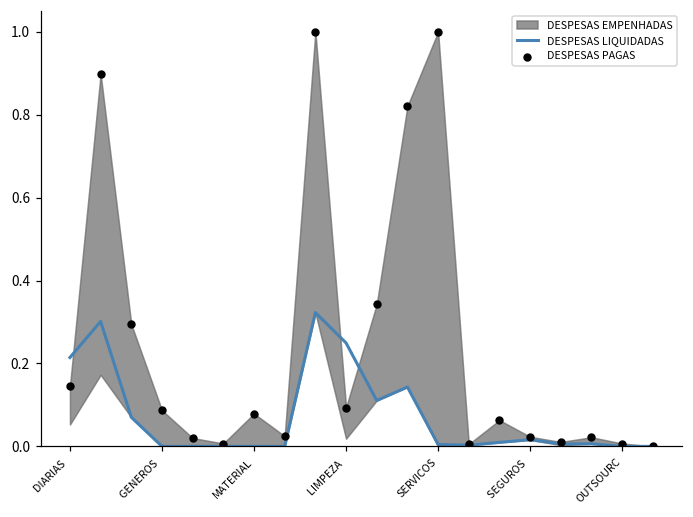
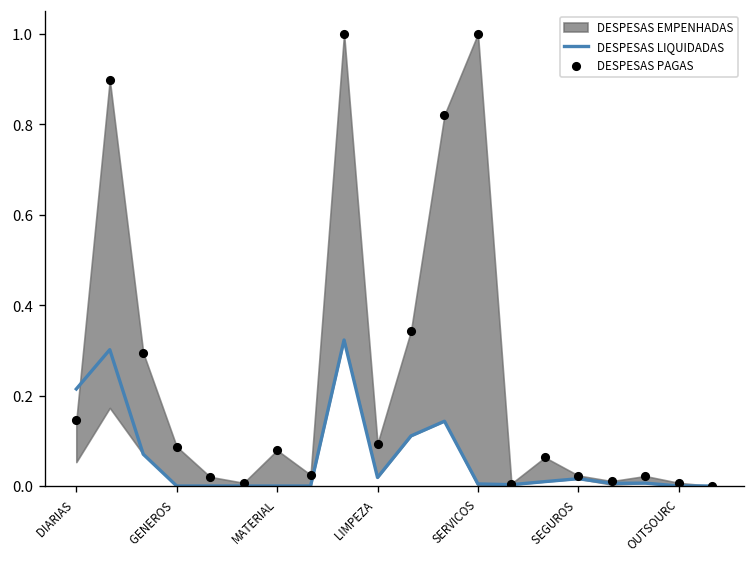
  {
    "DESPESAS LIQUIDADAS": {
      "DIARIAS": 0.21,
      "GENEROS": 0.00,
      "MATERIAL": 0.00,
-     "LIMPEZA": 0.25,
+     "LIMPEZA": 0.02,
      "SERVICOS": 0.00,
      "SEGUROS": 0.02,
      "OUTSOURC": 0.00
    },
    "DESPESAS PAGAS": {
      "GENEROS": 0.09,
      "MATERIAL": 0.08,
      "OUTSOURC": 0.01
    }
  }
